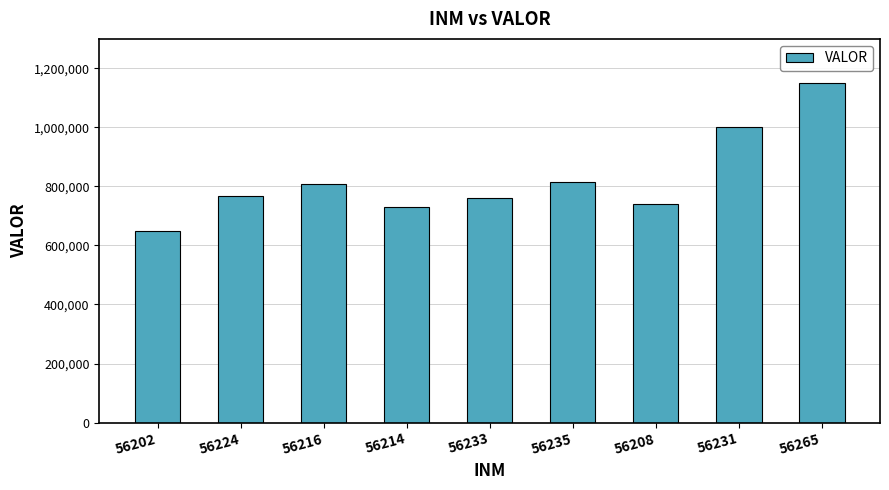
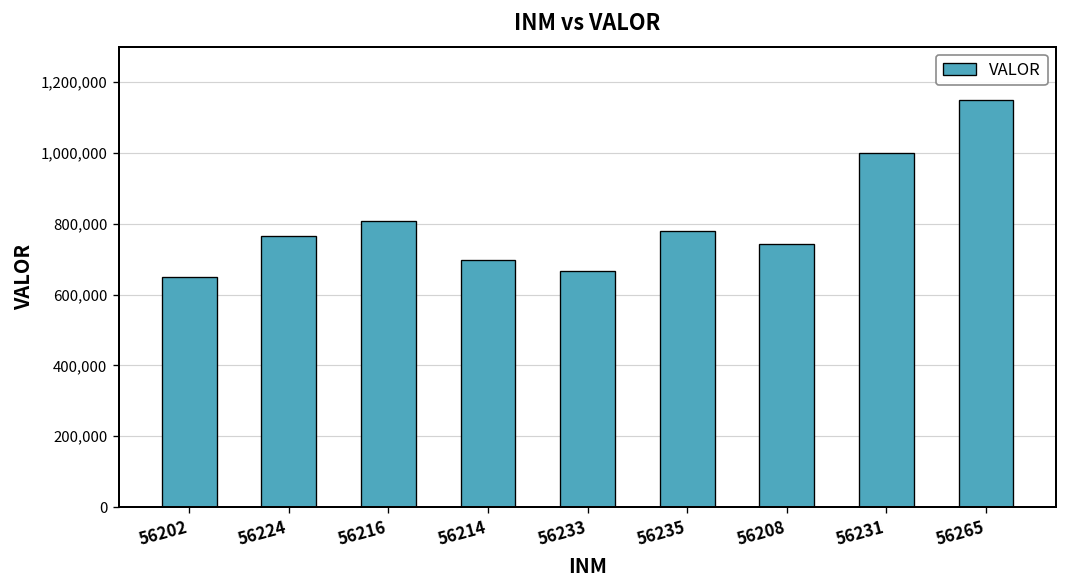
  {
    "56202": "650,000",
    "56224": "770,000",
    "56216": "810,000",
-   "56214": "730,000",
-   "56233": "760,000",
-   "56235": "820,000",
+   "56214": "700,000",
+   "56233": "670,000",
+   "56235": "780,000",
    "56208": "740,000",
    "56231": "1,000,000",
    "56265": "1,150,000"
  }
